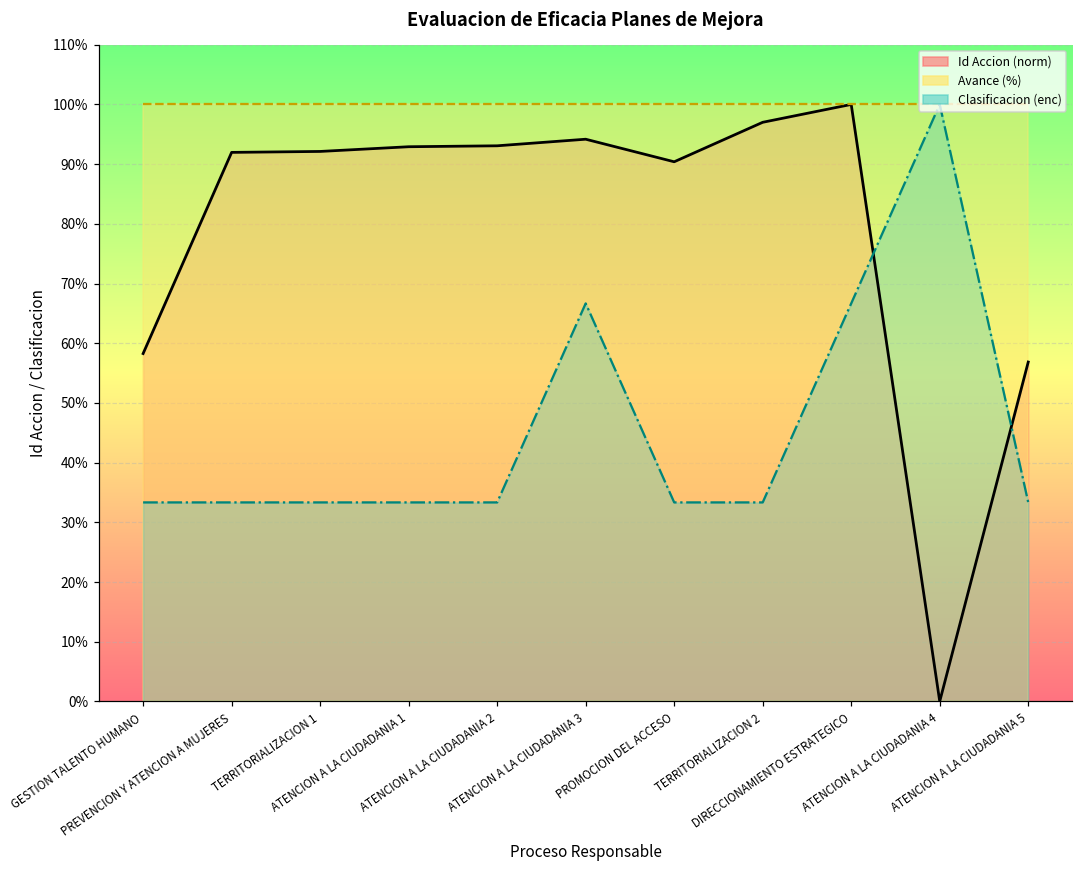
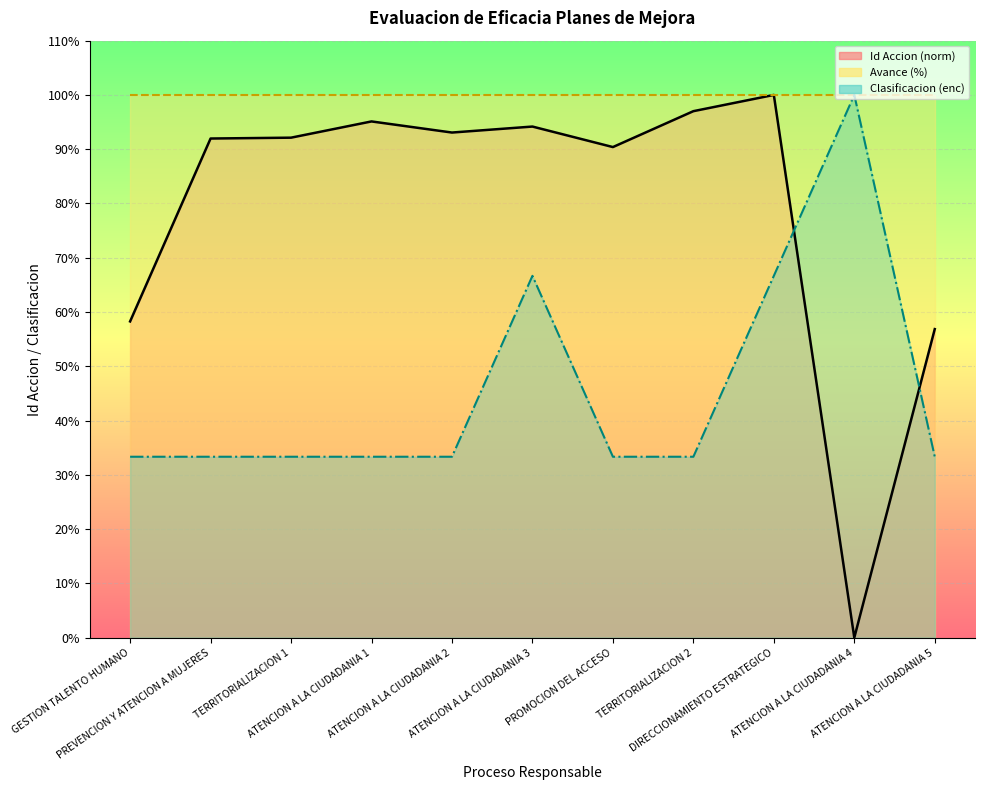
  {
    "Id Accion (norm)": {
      "GESTION TALENTO HUMANO": "58%",
      "PREVENCION Y ATENCION A MUJERES": "92%",
      "TERRITORIALIZACION 1": "92%",
-     "ATENCION A LA CIUDADANIA 1": "93%",
+     "ATENCION A LA CIUDADANIA 1": "95%",
      "ATENCION A LA CIUDADANIA 2": "93%",
      "ATENCION A LA CIUDADANIA 3": "94%",
      "PROMOCION DEL ACCESO": "90%",
      "TERRITORIALIZACION 2": "97%",
      "ATENCION A LA CIUDADANIA 4": "0%",
      "ATENCION A LA CIUDADANIA 5": "57%"
    },
    "Avance (%)": {
      "GESTION TALENTO HUMANO": "100%",
      "PREVENCION Y ATENCION A MUJERES": "100%",
      "TERRITORIALIZACION 1": "100%",
      "ATENCION A LA CIUDADANIA 1": "100%",
      "ATENCION A LA CIUDADANIA 2": "100%",
      "ATENCION A LA CIUDADANIA 3": "100%",
      "PROMOCION DEL ACCESO": "100%",
      "TERRITORIALIZACION 2": "100%"
    },
    "Clasificacion (enc)": {
      "GESTION TALENTO HUMANO": "33%",
      "PREVENCION Y ATENCION A MUJERES": "33%",
      "TERRITORIALIZACION 1": "33%",
      "ATENCION A LA CIUDADANIA 1": "33%",
      "ATENCION A LA CIUDADANIA 2": "33%",
      "ATENCION A LA CIUDADANIA 3": "67%",
      "PROMOCION DEL ACCESO": "33%",
      "TERRITORIALIZACION 2": "33%",
      "DIRECCIONAMIENTO ESTRATEGICO": "67%",
      "ATENCION A LA CIUDADANIA 5": "33%"
    }
  }
